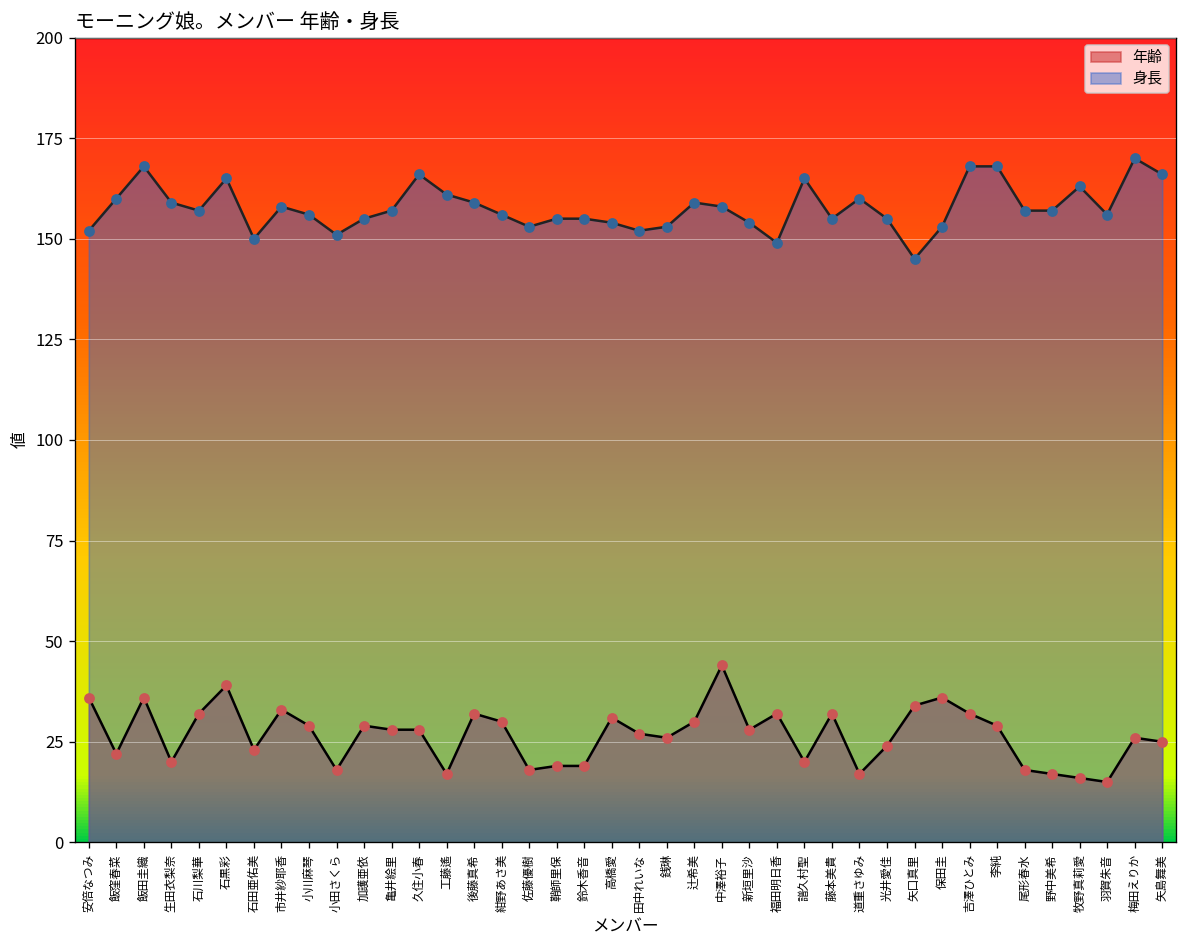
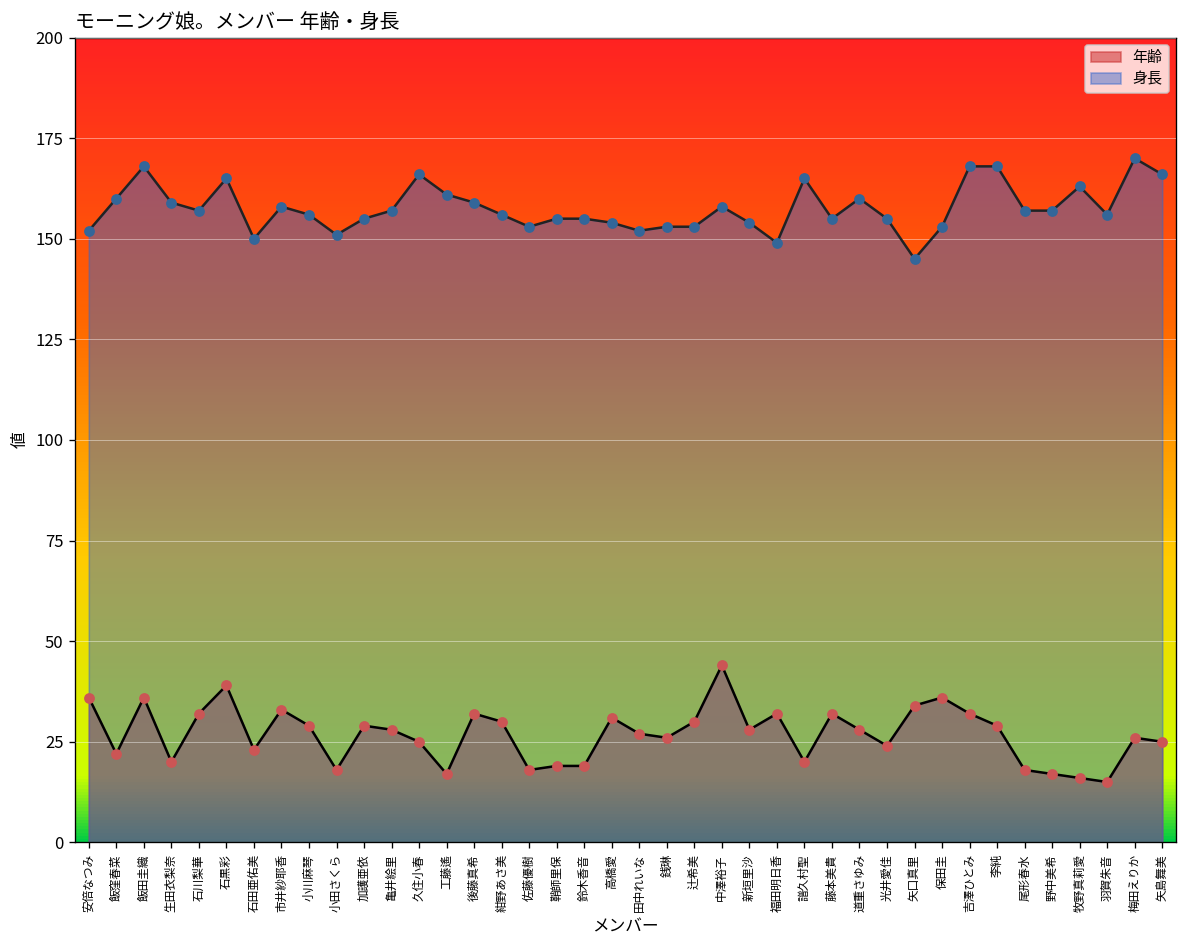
  {
    "年齢": {
      "安倍なつみ": 36,
      "飯窪春菜": 22,
      "飯田圭織": 36,
      "生田衣梨奈": 20,
      "石川梨華": 32,
      "石黒彩": 39,
      "石田亜佑美": 23,
      "市井紗耶香": 33,
      "小川麻琴": 29,
      "小田さくら": 18,
      "加護亜依": 29,
      "亀井絵里": 28,
-     "久住小春": 28,
+     "久住小春": 25,
      "工藤遙": 17,
      "後藤真希": 32,
      "紺野あさ美": 30,
      "佐藤優樹": 18,
      "鞘師里保": 19,
      "鈴木香音": 19,
      "高橋愛": 31,
      "田中れいな": 27,
      "銭琳": 26,
      "辻希美": 30,
      "中澤裕子": 44,
      "新垣里沙": 28,
      "福田明日香": 32,
      "譜久村聖": 20,
      "藤本美貴": 32,
-     "道重さゆみ": 17,
+     "道重さゆみ": 28,
      "光井愛佳": 24,
      "矢口真里": 34,
      "保田圭": 36,
      "吉澤ひとみ": 32,
      "李純": 29,
      "尾形春水": 18,
      "野中美希": 17,
      "牧野真莉愛": 16,
      "羽賀朱音": 15,
      "梅田えりか": 26,
      "矢島舞美": 25
    },
    "身長": {
      "安倍なつみ": 152,
      "飯窪春菜": 160,
      "飯田圭織": 168,
      "生田衣梨奈": 159,
      "石川梨華": 157,
      "石黒彩": 165,
      "石田亜佑美": 150,
      "市井紗耶香": 158,
      "小川麻琴": 156,
      "小田さくら": 151,
      "加護亜依": 155,
      "亀井絵里": 157,
      "久住小春": 166,
      "工藤遙": 161,
      "後藤真希": 159,
      "紺野あさ美": 156,
      "佐藤優樹": 153,
      "鞘師里保": 155,
      "鈴木香音": 155,
      "高橋愛": 154,
      "田中れいな": 152,
      "銭琳": 153,
-     "辻希美": 159,
+     "辻希美": 153,
      "中澤裕子": 158,
      "新垣里沙": 154,
      "福田明日香": 149,
      "譜久村聖": 165,
      "藤本美貴": 155,
      "道重さゆみ": 160,
      "光井愛佳": 155,
      "矢口真里": 145,
      "保田圭": 153,
      "吉澤ひとみ": 168,
      "李純": 168,
      "尾形春水": 157,
      "野中美希": 157,
      "牧野真莉愛": 163,
      "羽賀朱音": 156,
      "梅田えりか": 170,
      "矢島舞美": 166
    }
  }
